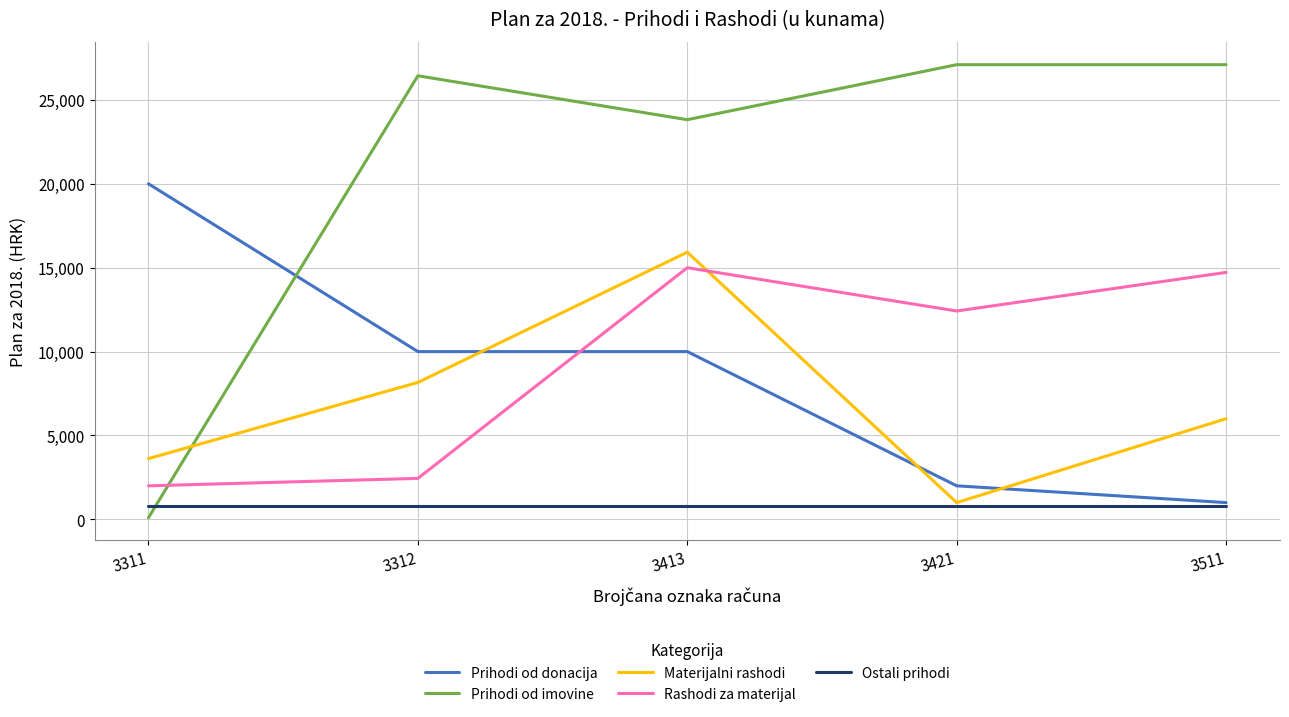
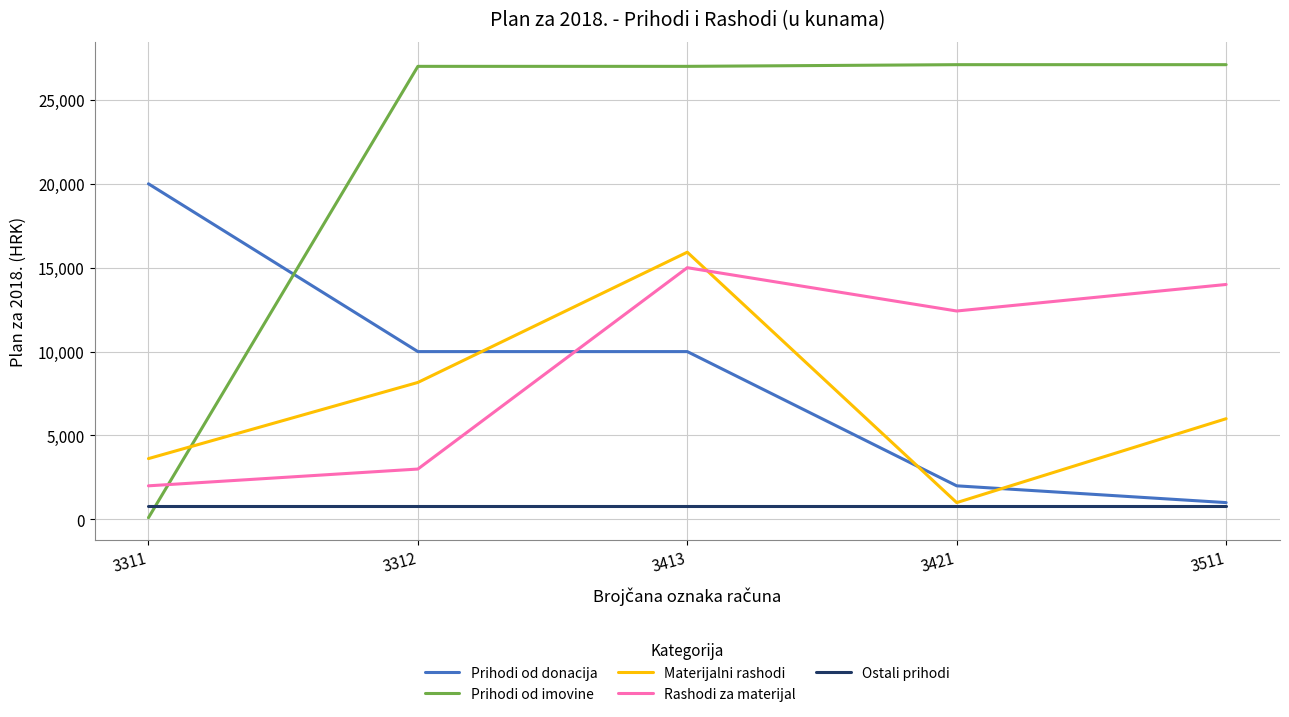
  {
    "Prihodi od donacija": {
      "3311": "20,000",
      "3312": "10,000",
      "3413": "10,000",
      "3421": "2,000",
      "3511": "1,000"
    },
    "Prihodi od imovine": {
      "3311": "100",
-     "3312": "26,400",
-     "3413": "23,800",
+     "3312": "27,000",
+     "3413": "27,000",
      "3421": "27,100",
      "3511": "27,100"
    },
    "Materijalni rashodi": {
      "3311": "3,600",
      "3312": "8,200",
      "3413": "15,900",
      "3421": "1,000",
      "3511": "6,000"
    },
    "Rashodi za materijal": {
      "3311": "2,000",
-     "3312": "2,400",
+     "3312": "3,000",
      "3413": "15,000",
      "3421": "12,400",
-     "3511": "14,700"
+     "3511": "14,000"
    },
    "Ostali prihodi": {
      "3311": "800",
      "3312": "800",
      "3413": "800",
      "3421": "800",
      "3511": "800"
    }
  }
